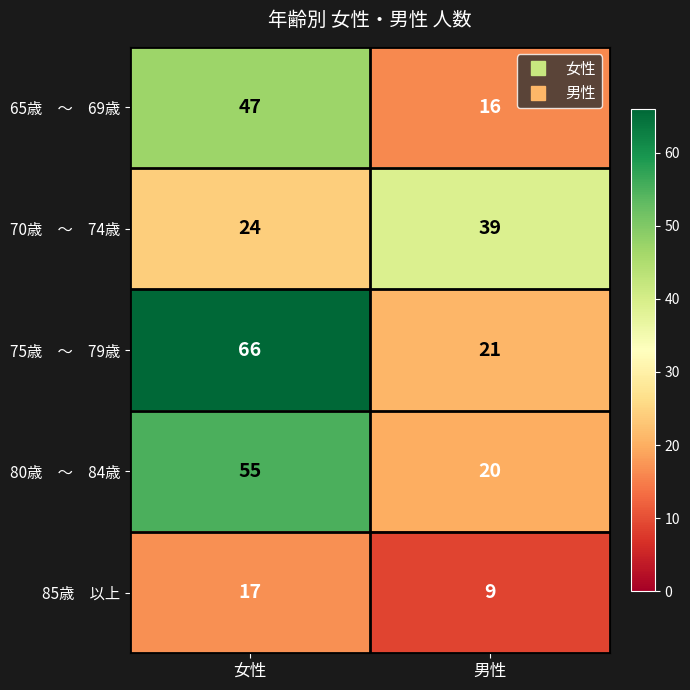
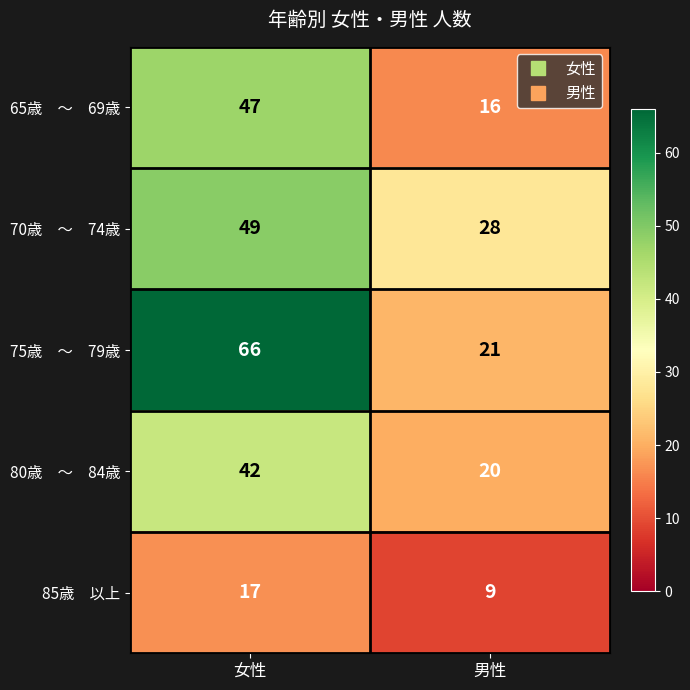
  {
    "65歳 ～ 69歳": {
      "女性": 47,
      "男性": 16
    },
    "70歳 ～ 74歳": {
-     "女性": 24,
-     "男性": 39
+     "女性": 49,
+     "男性": 28
    },
    "75歳 ～ 79歳": {
      "女性": 66,
      "男性": 21
    },
    "80歳 ～ 84歳": {
-     "女性": 55,
+     "女性": 42,
      "男性": 20
    },
    "85歳 以上": {
      "女性": 17,
      "男性": 9
    }
  }
